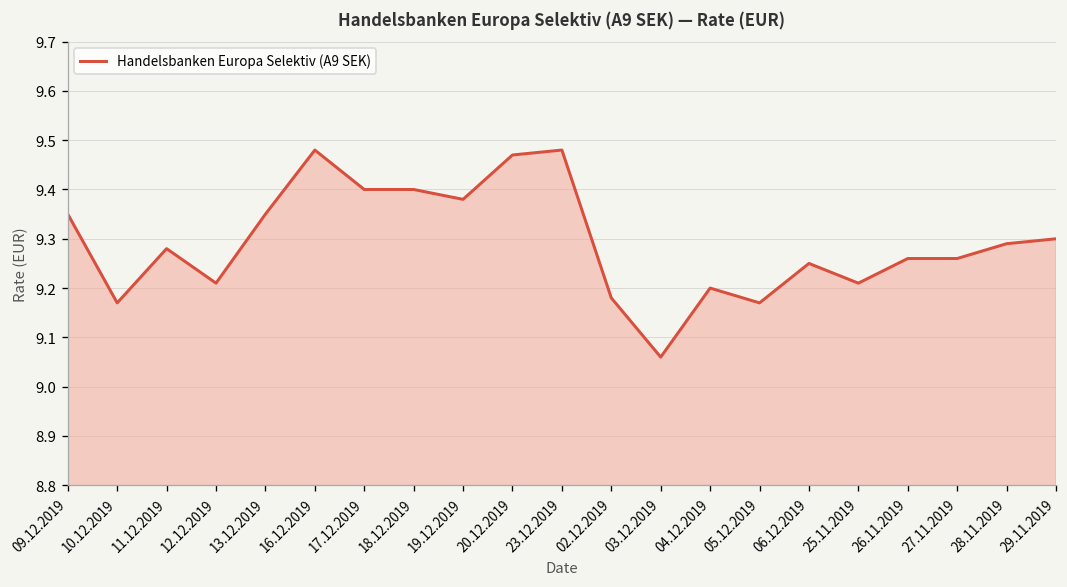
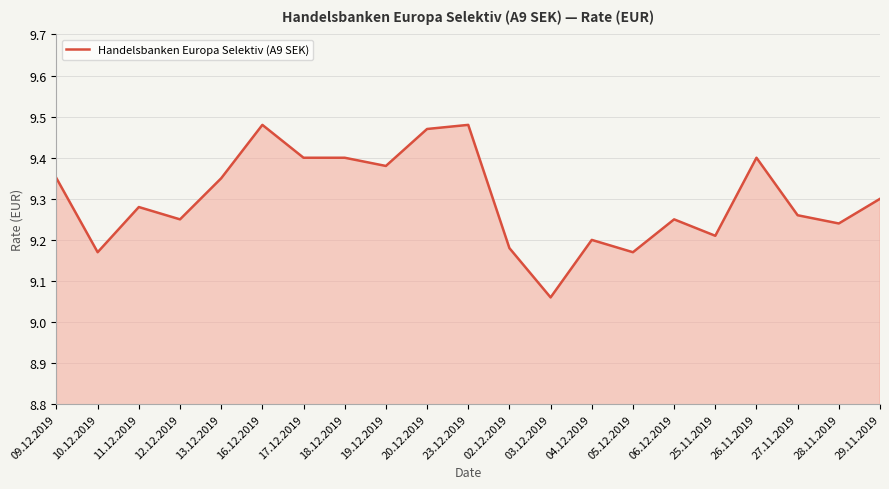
  {
    "09.12.2019": 9.35,
    "10.12.2019": 9.17,
    "11.12.2019": 9.28,
-   "12.12.2019": 9.21,
+   "12.12.2019": 9.25,
    "13.12.2019": 9.35,
    "16.12.2019": 9.48,
    "17.12.2019": 9.40,
    "18.12.2019": 9.40,
    "19.12.2019": 9.38,
    "20.12.2019": 9.47,
    "23.12.2019": 9.48,
    "02.12.2019": 9.18,
    "03.12.2019": 9.06,
    "04.12.2019": 9.20,
    "05.12.2019": 9.17,
    "06.12.2019": 9.25,
    "25.11.2019": 9.21,
-   "26.11.2019": 9.26,
+   "26.11.2019": 9.40,
    "27.11.2019": 9.26,
-   "28.11.2019": 9.29,
+   "28.11.2019": 9.24,
    "29.11.2019": 9.30
  }
